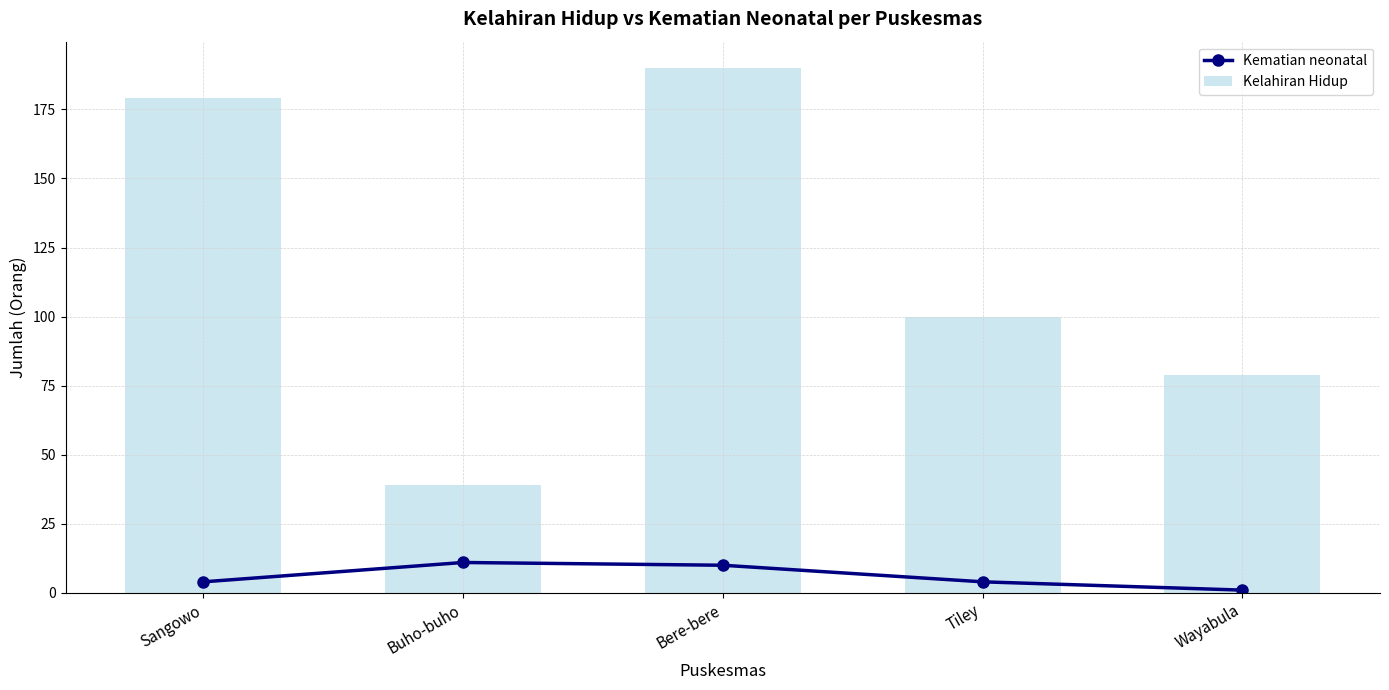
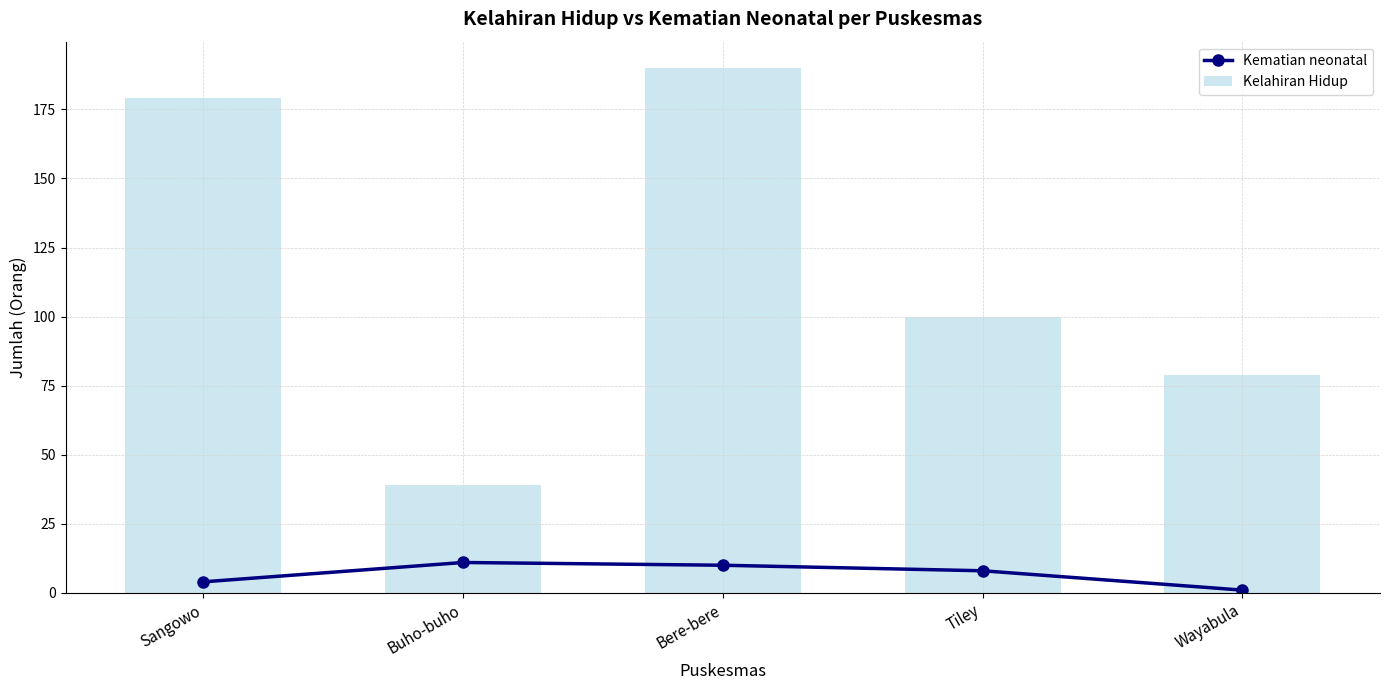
  {
    "Kematian neonatal": {
      "Sangowo": 4,
      "Buho-buho": 11,
      "Bere-bere": 10,
-     "Tiley": 4,
+     "Tiley": 8,
      "Wayabula": 1
    },
    "Kelahiran Hidup": {
      "Sangowo": 179,
      "Buho-buho": 39,
      "Bere-bere": 190,
      "Tiley": 100,
      "Wayabula": 79
    }
  }
